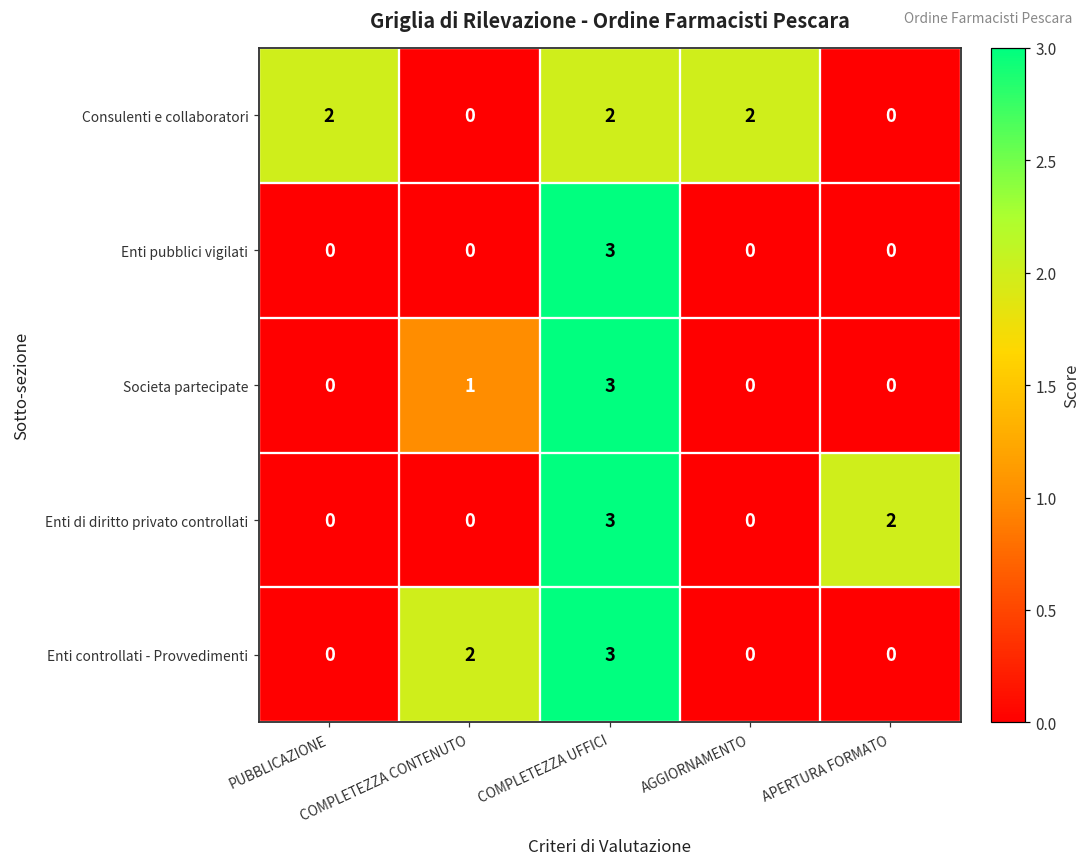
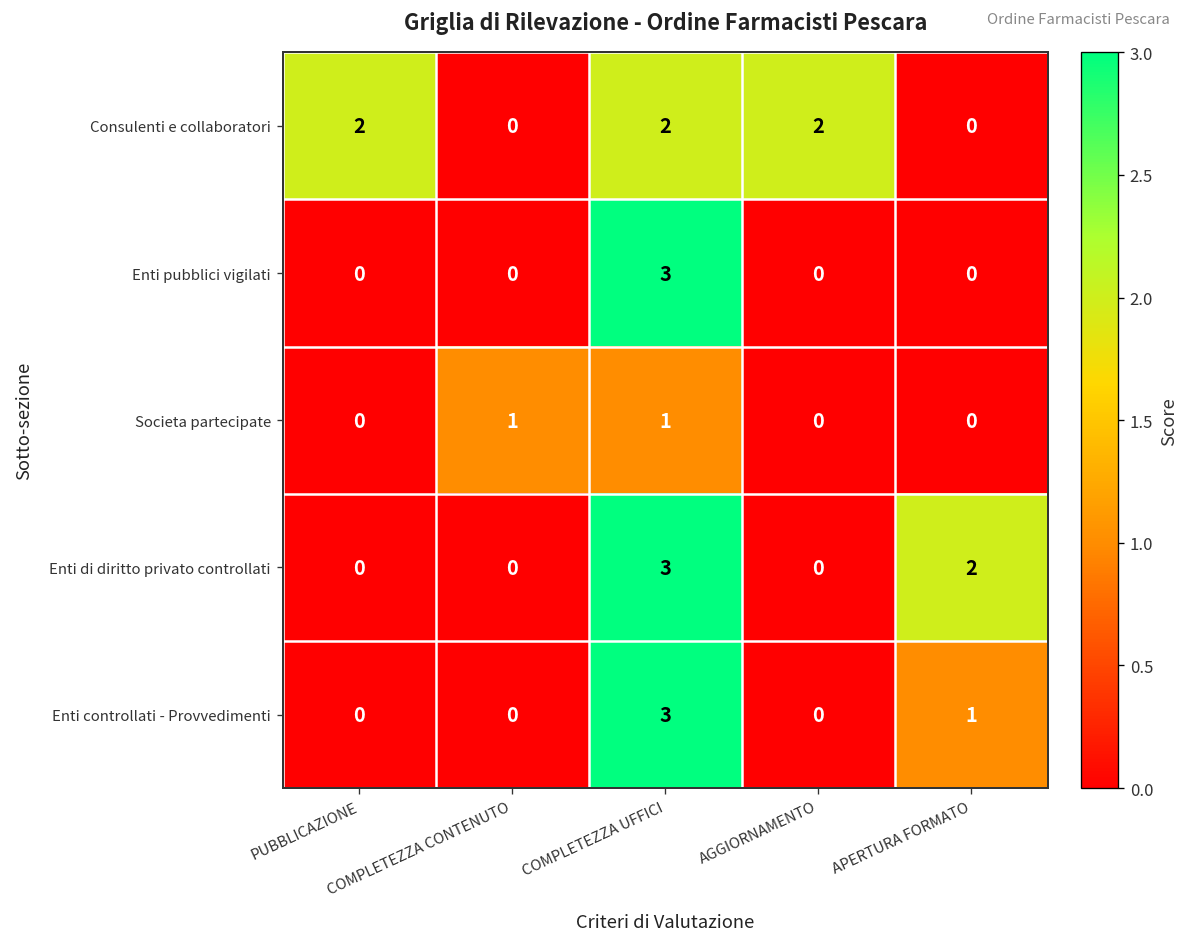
  {
    "Consulenti e collaboratori": {
      "PUBBLICAZIONE": 2,
      "COMPLETEZZA CONTENUTO": 0,
      "COMPLETEZZA UFFICI": 2,
      "AGGIORNAMENTO": 2,
      "APERTURA FORMATO": 0
    },
    "Enti pubblici vigilati": {
      "PUBBLICAZIONE": 0,
      "COMPLETEZZA CONTENUTO": 0,
      "COMPLETEZZA UFFICI": 3,
      "AGGIORNAMENTO": 0,
      "APERTURA FORMATO": 0
    },
    "Societa partecipate": {
      "PUBBLICAZIONE": 0,
      "COMPLETEZZA CONTENUTO": 1,
-     "COMPLETEZZA UFFICI": 3,
+     "COMPLETEZZA UFFICI": 1,
      "AGGIORNAMENTO": 0,
      "APERTURA FORMATO": 0
    },
    "Enti di diritto privato controllati": {
      "PUBBLICAZIONE": 0,
      "COMPLETEZZA CONTENUTO": 0,
      "COMPLETEZZA UFFICI": 3,
      "AGGIORNAMENTO": 0,
      "APERTURA FORMATO": 2
    },
    "Enti controllati - Provvedimenti": {
      "PUBBLICAZIONE": 0,
-     "COMPLETEZZA CONTENUTO": 2,
+     "COMPLETEZZA CONTENUTO": 0,
      "COMPLETEZZA UFFICI": 3,
      "AGGIORNAMENTO": 0,
-     "APERTURA FORMATO": 0
+     "APERTURA FORMATO": 1
    }
  }
